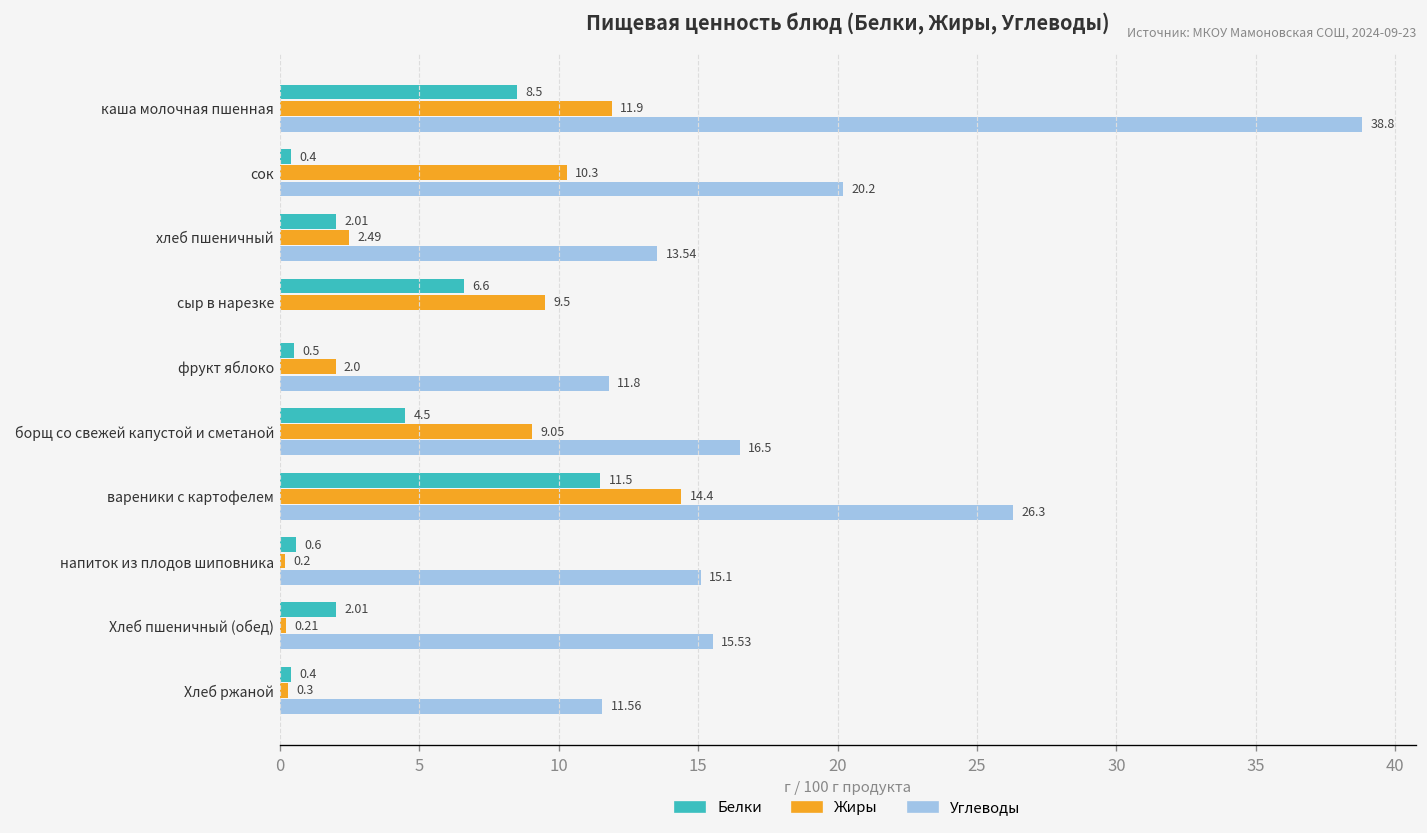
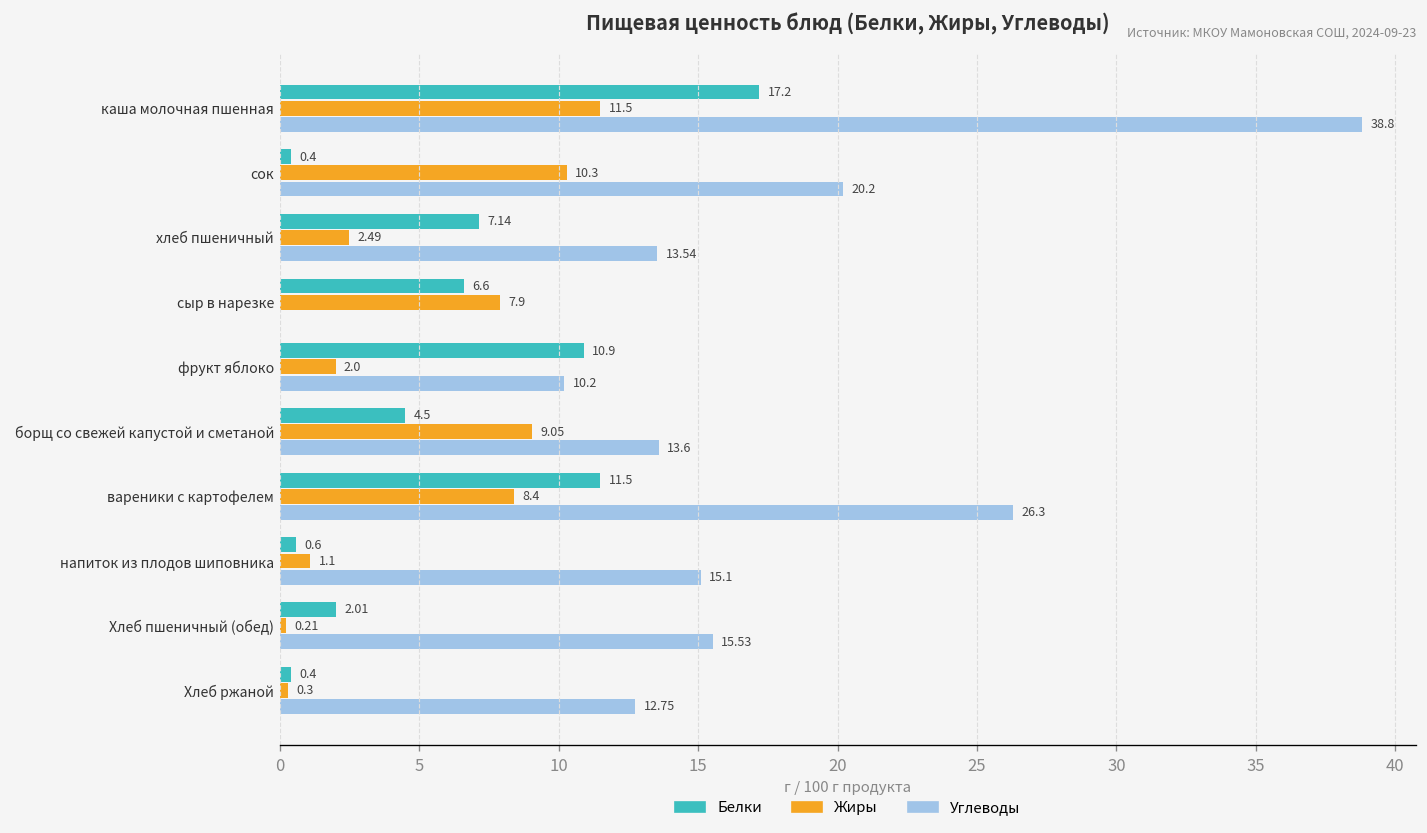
  {
    "Белки": {
-     "каша молочная пшенная": 8.5,
+     "каша молочная пшенная": 17.2,
      "сок": 0.4,
-     "хлеб пшеничный": 2.01,
+     "хлеб пшеничный": 7.14,
      "сыр в нарезке": 6.6,
-     "фрукт яблоко": 0.5,
+     "фрукт яблоко": 10.9,
      "борщ со свежей капустой и сметаной": 4.5,
      "вареники с картофелем": 11.5,
      "напиток из плодов шиповника": 0.6,
      "Хлеб пшеничный (обед)": 2.01,
      "Хлеб ржаной": 0.4
    },
    "Жиры": {
-     "каша молочная пшенная": 11.9,
+     "каша молочная пшенная": 11.5,
      "сок": 10.3,
      "хлеб пшеничный": 2.49,
-     "сыр в нарезке": 9.5,
+     "сыр в нарезке": 7.9,
      "фрукт яблоко": 2.0,
      "борщ со свежей капустой и сметаной": 9.05,
-     "вареники с картофелем": 14.4,
-     "напиток из плодов шиповника": 0.2,
+     "вареники с картофелем": 8.4,
+     "напиток из плодов шиповника": 1.1,
      "Хлеб пшеничный (обед)": 0.21,
      "Хлеб ржаной": 0.3
    },
    "Углеводы": {
      "каша молочная пшенная": 38.8,
      "сок": 20.2,
      "хлеб пшеничный": 13.54,
-     "фрукт яблоко": 11.8,
-     "борщ со свежей капустой и сметаной": 16.5,
+     "фрукт яблоко": 10.2,
+     "борщ со свежей капустой и сметаной": 13.6,
      "вареники с картофелем": 26.3,
      "напиток из плодов шиповника": 15.1,
      "Хлеб пшеничный (обед)": 15.53,
-     "Хлеб ржаной": 11.56
+     "Хлеб ржаной": 12.75
    }
  }
